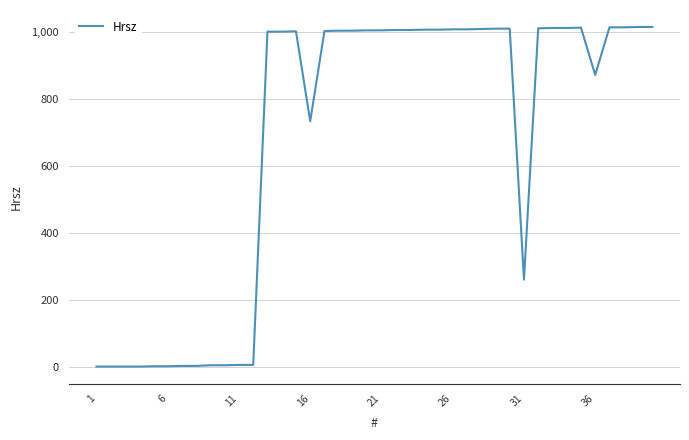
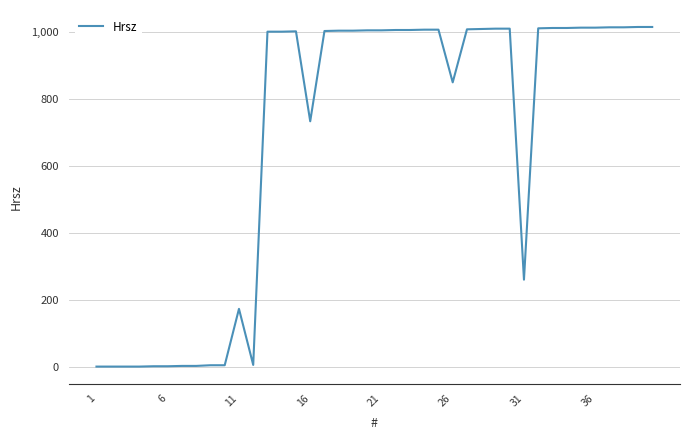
  {
    "1": "0",
    "6": "0",
-   "11": "10",
+   "11": "170",
    "16": "730",
    "21": "1,000",
-   "26": "1,010",
+   "26": "850",
    "31": "260",
-   "36": "870"
+   "36": "1,010"
  }
